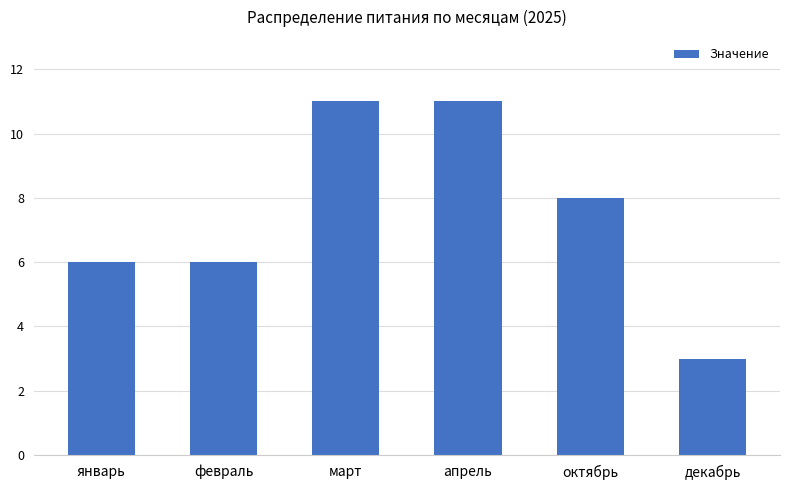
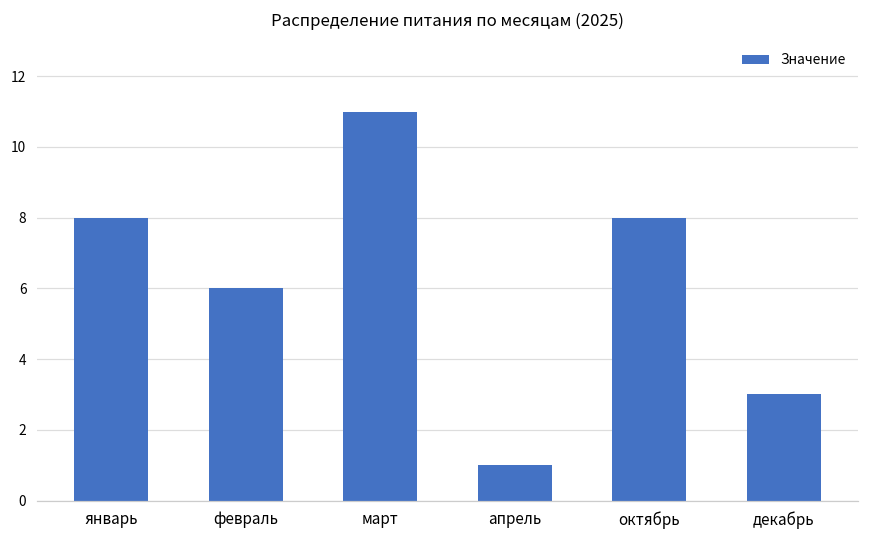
  {
-   "январь": 6,
+   "январь": 8,
    "февраль": 6,
    "март": 11,
-   "апрель": 11,
+   "апрель": 1,
    "октябрь": 8,
    "декабрь": 3
  }
